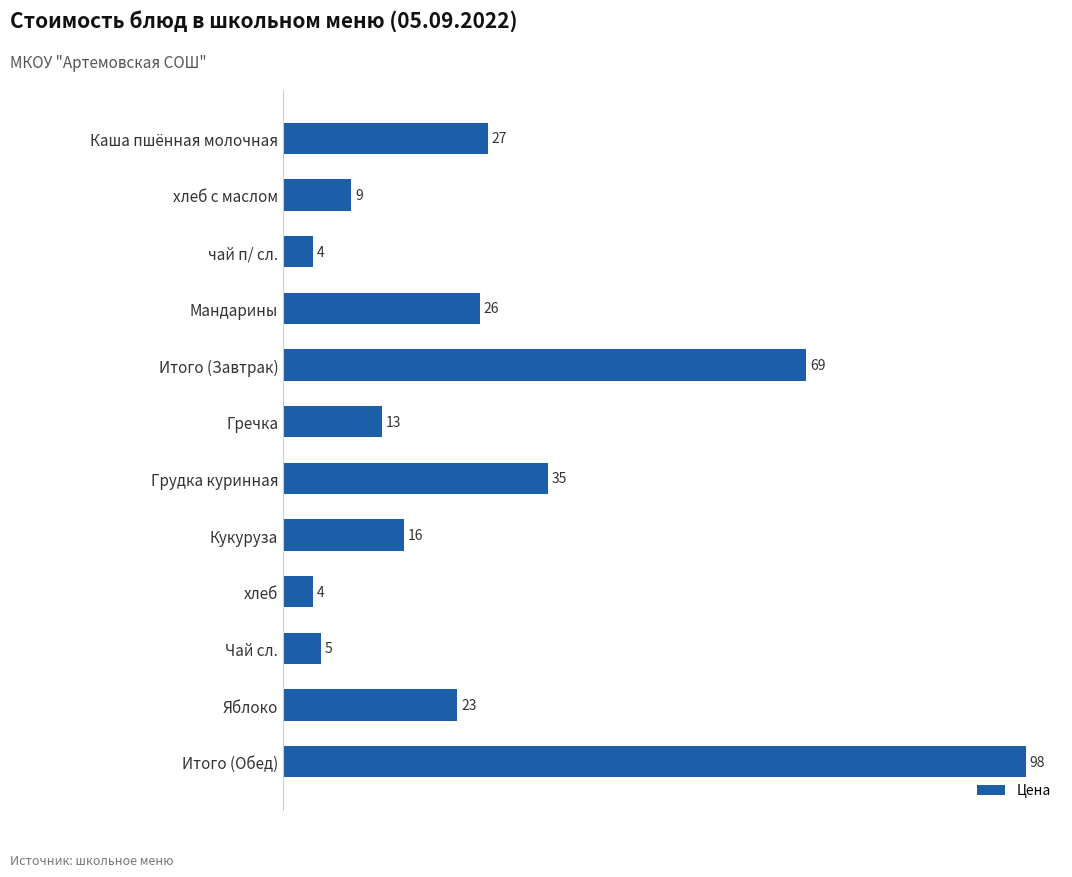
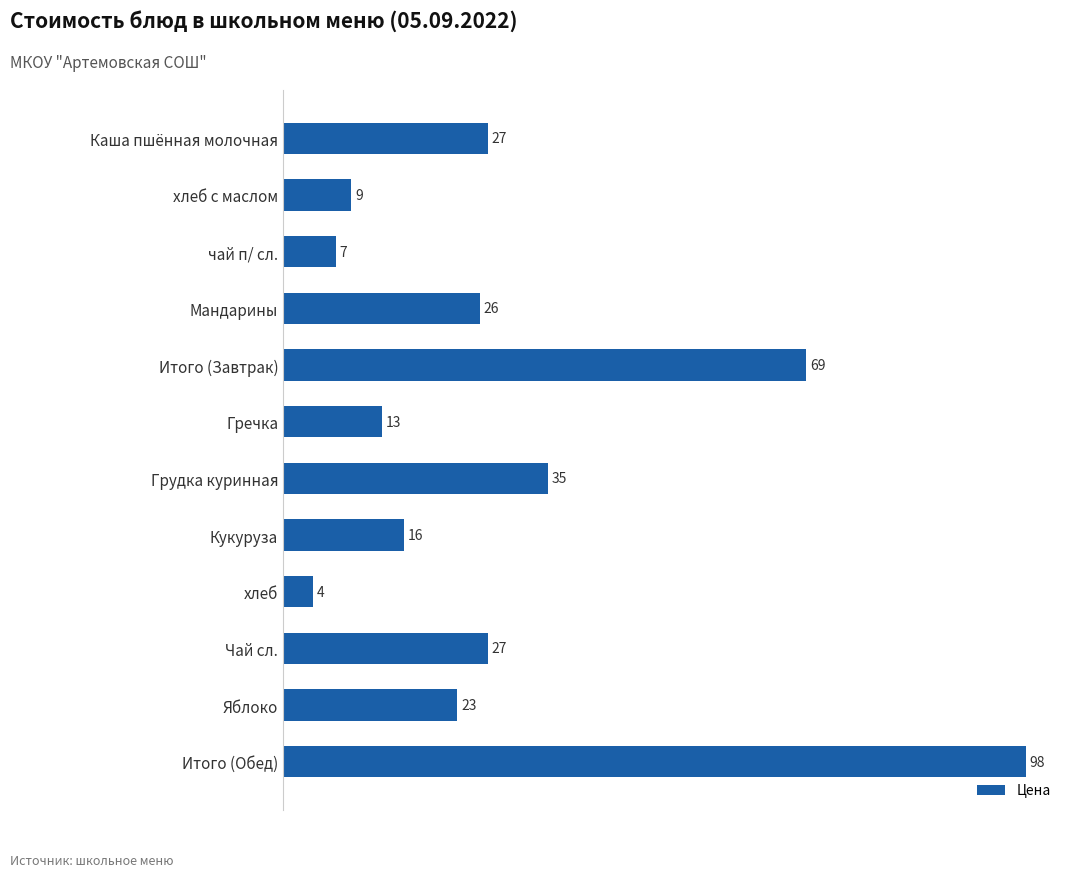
  {
    "Каша пшённая молочная": 27,
    "хлеб с маслом": 9,
-   "чай п/ сл.": 4,
+   "чай п/ сл.": 7,
    "Мандарины": 26,
    "Итого (Завтрак)": 69,
    "Гречка": 13,
    "Грудка куринная": 35,
    "Кукуруза": 16,
    "хлеб": 4,
-   "Чай сл.": 5,
+   "Чай сл.": 27,
    "Яблоко": 23,
    "Итого (Обед)": 98
  }
